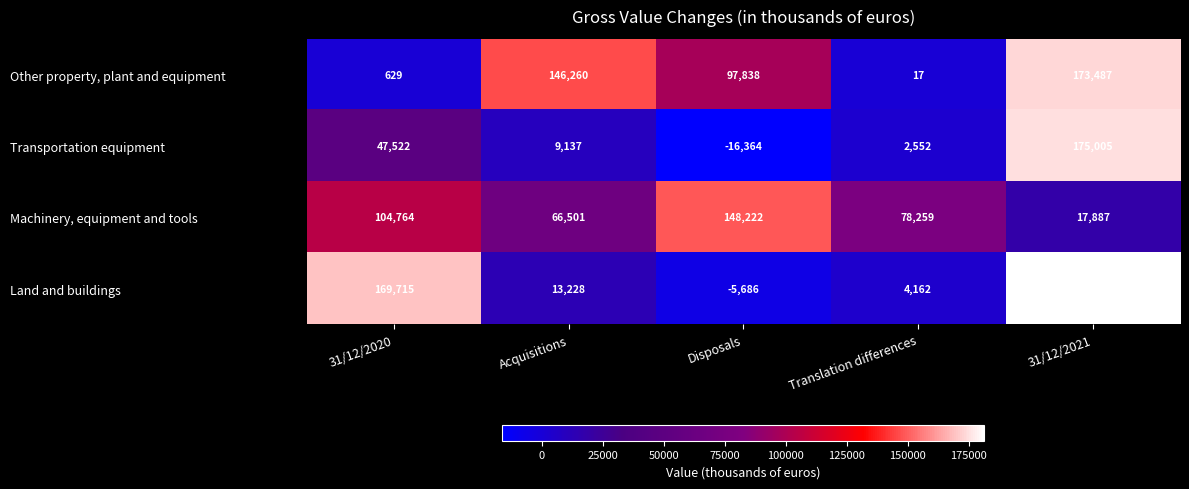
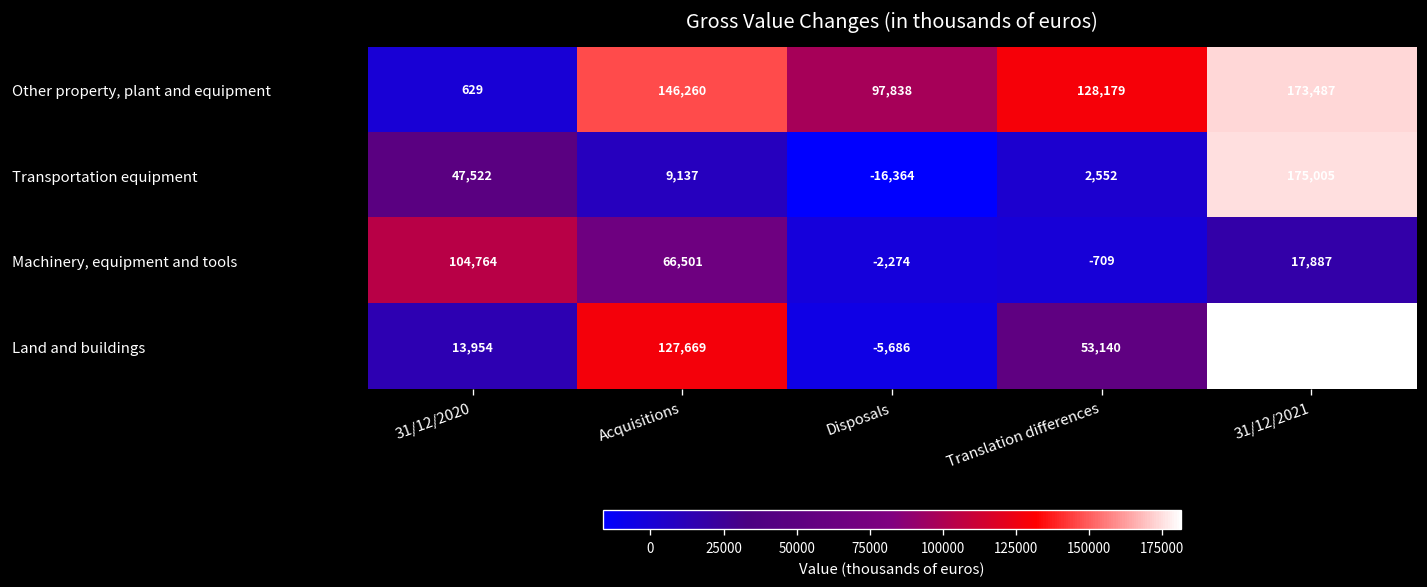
  {
    "Other property, plant and equipment": {
      "31/12/2020": "629",
      "Acquisitions": "146,260",
      "Disposals": "97,838",
-     "Translation differences": "17"
+     "Translation differences": "128,179"
    },
    "Transportation equipment": {
      "31/12/2020": "47,522",
      "Acquisitions": "9,137",
      "Disposals": "-16,364",
      "Translation differences": "2,552"
    },
    "Machinery, equipment and tools": {
      "31/12/2020": "104,764",
      "Acquisitions": "66,501",
-     "Disposals": "148,222",
-     "Translation differences": "78,259",
+     "Disposals": "-2,274",
+     "Translation differences": "-709",
      "31/12/2021": "17,887"
    },
    "Land and buildings": {
-     "31/12/2020": "169,715",
-     "Acquisitions": "13,228",
+     "31/12/2020": "13,954",
+     "Acquisitions": "127,669",
      "Disposals": "-5,686",
-     "Translation differences": "4,162"
+     "Translation differences": "53,140"
    }
  }
